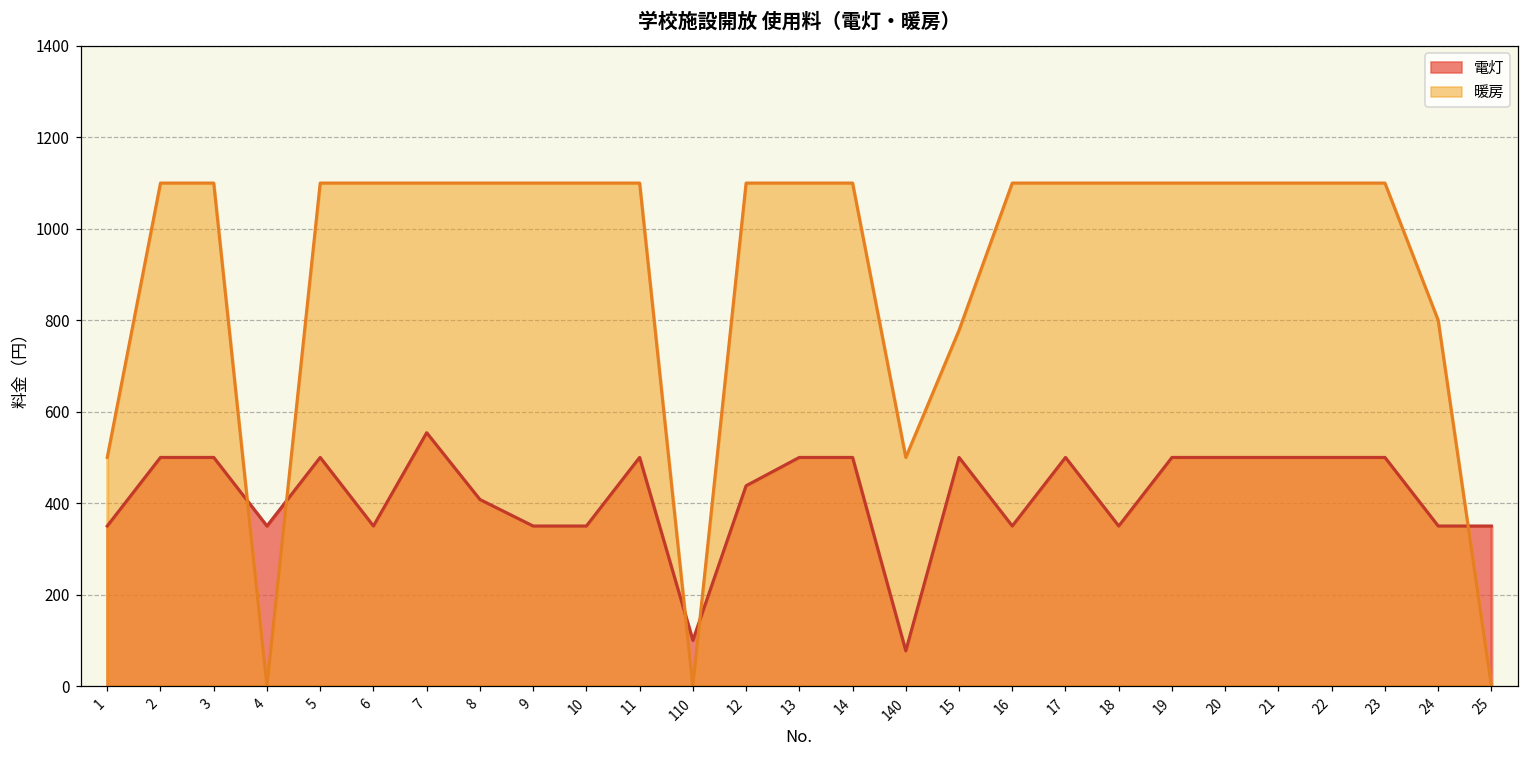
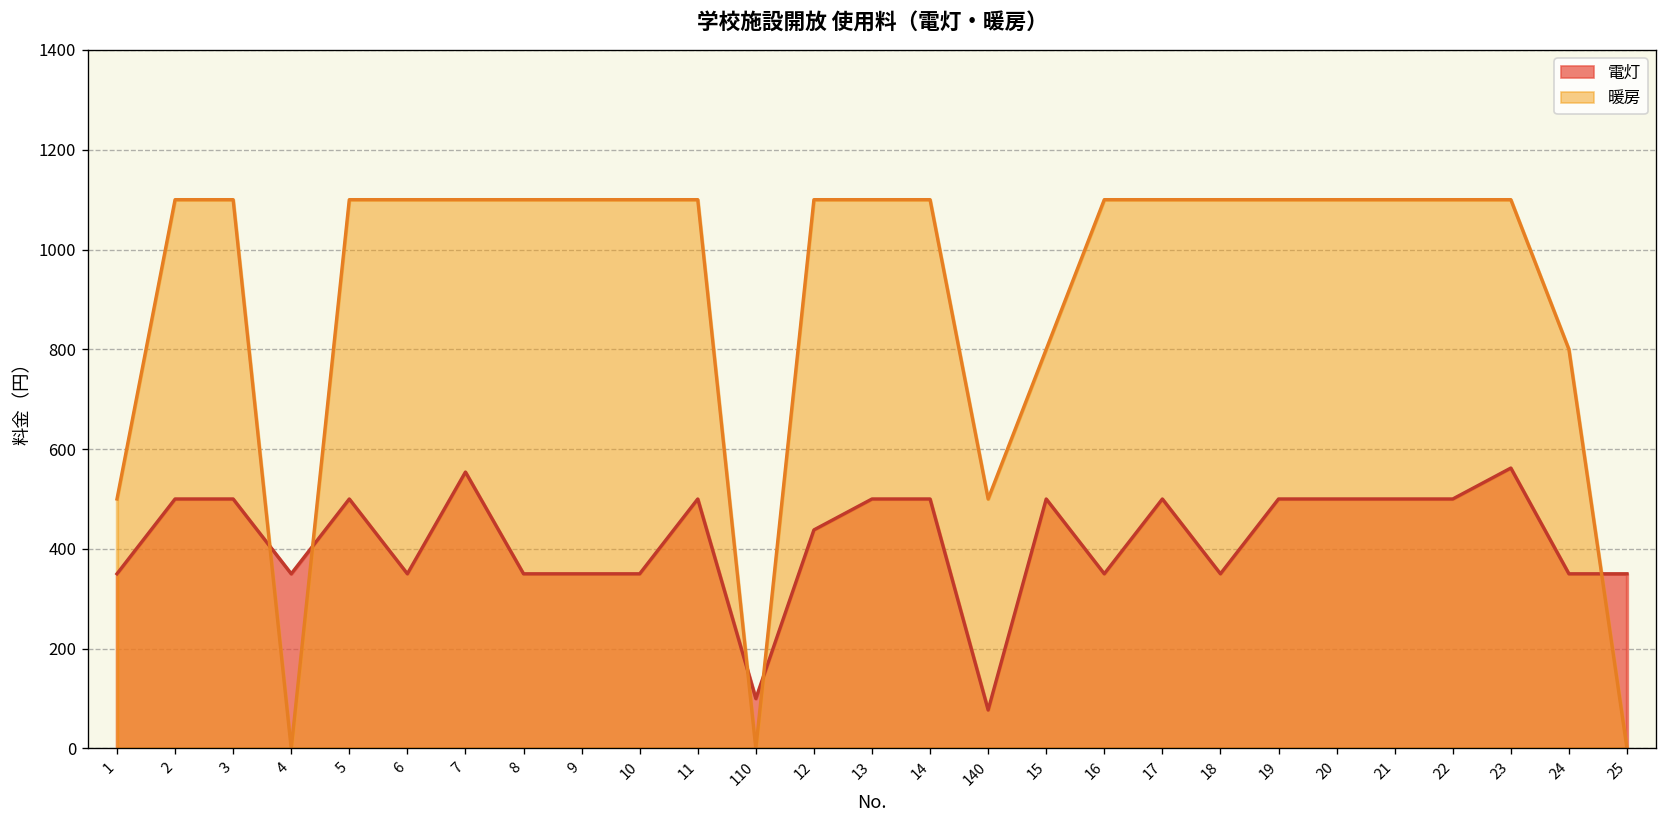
  {
    "電灯": {
      "1": 350,
      "2": 500,
      "3": 500,
      "4": 350,
      "5": 500,
      "6": 350,
      "7": 550,
-     "8": 410,
+     "8": 350,
      "9": 350,
      "10": 350,
      "11": 500,
      "110": 100,
      "12": 440,
      "13": 500,
      "14": 500,
      "140": 80,
      "15": 500,
      "16": 350,
      "17": 500,
      "18": 350,
      "19": 500,
      "20": 500,
      "21": 500,
      "22": 500,
-     "23": 500,
+     "23": 560,
      "24": 350,
      "25": 350
    },
    "暖房": {
      "1": 500,
      "2": 1100,
      "3": 1100,
      "4": 0,
      "5": 1100,
      "6": 1100,
      "7": 1100,
      "8": 1100,
      "9": 1100,
      "10": 1100,
      "11": 1100,
      "110": 0,
      "12": 1100,
      "13": 1100,
      "14": 1100,
      "140": 500,
-     "15": 780,
+     "15": 800,
      "16": 1100,
      "17": 1100,
      "18": 1100,
      "19": 1100,
      "20": 1100,
      "21": 1100,
      "22": 1100,
      "23": 1100,
      "24": 800,
      "25": 0
    }
  }
